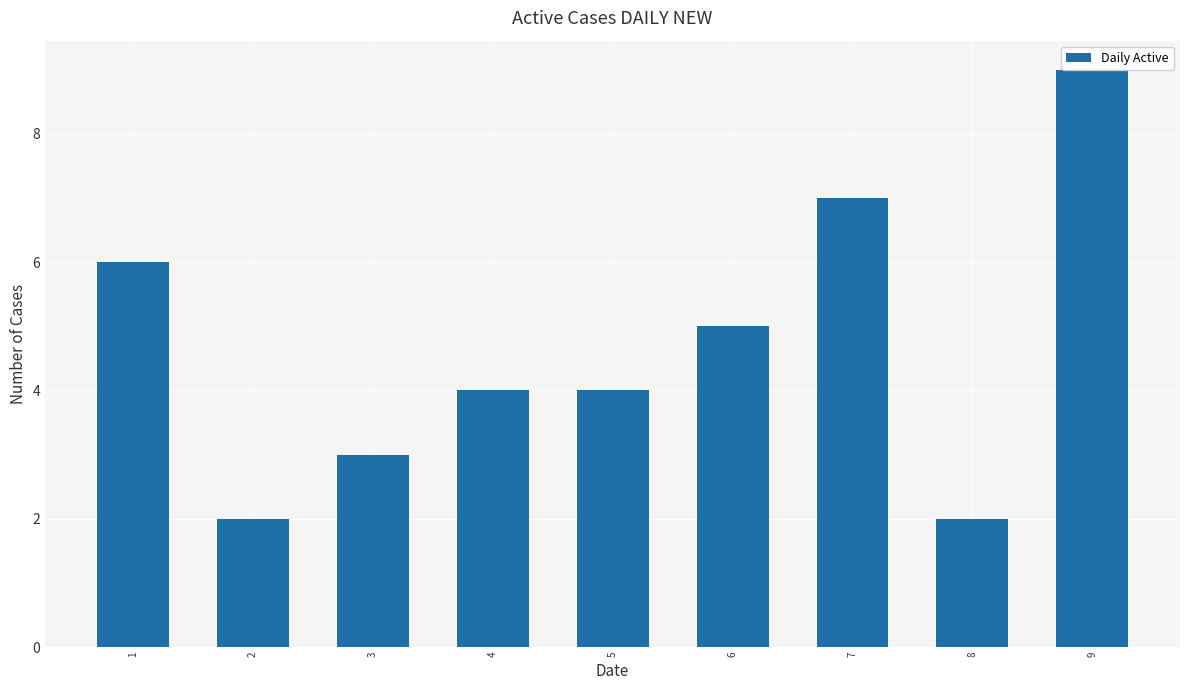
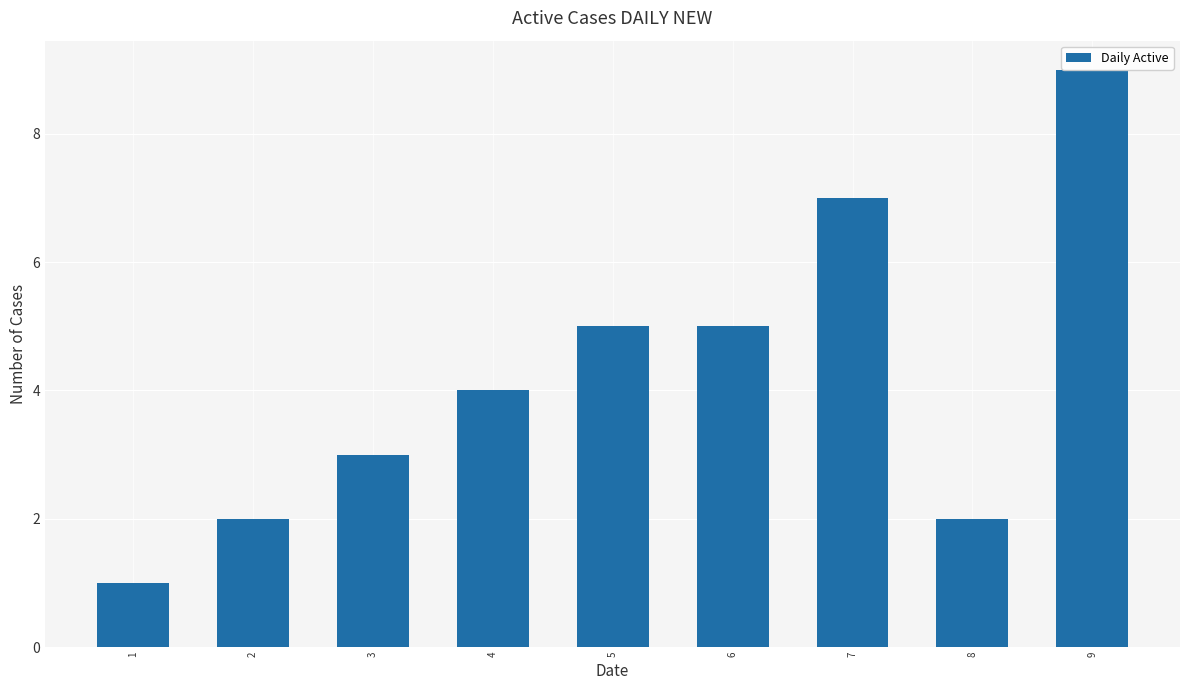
  {
-   "1": 6,
+   "1": 1,
    "2": 2,
    "3": 3,
    "4": 4,
-   "5": 4,
+   "5": 5,
    "6": 5,
    "7": 7,
    "8": 2
  }
